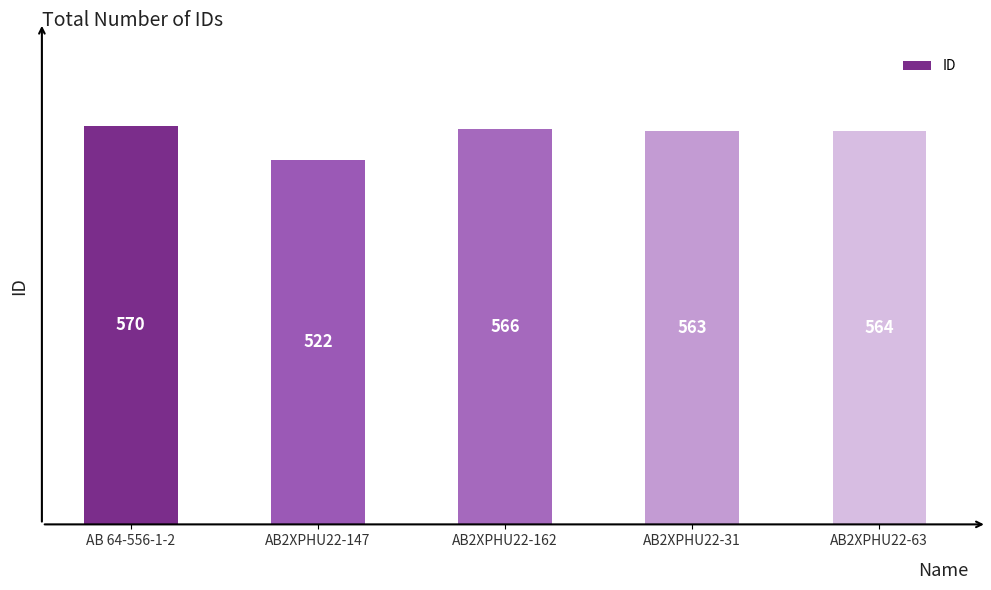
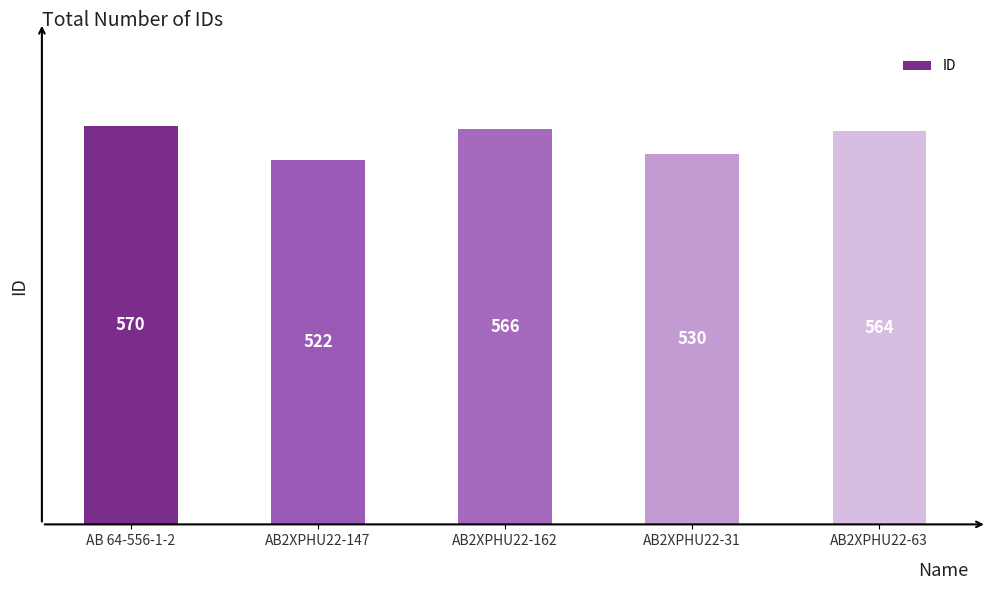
  {
    "AB 64-556-1-2": 570,
    "AB2XPHU22-147": 522,
    "AB2XPHU22-162": 566,
-   "AB2XPHU22-31": 563,
+   "AB2XPHU22-31": 530,
    "AB2XPHU22-63": 564
  }
